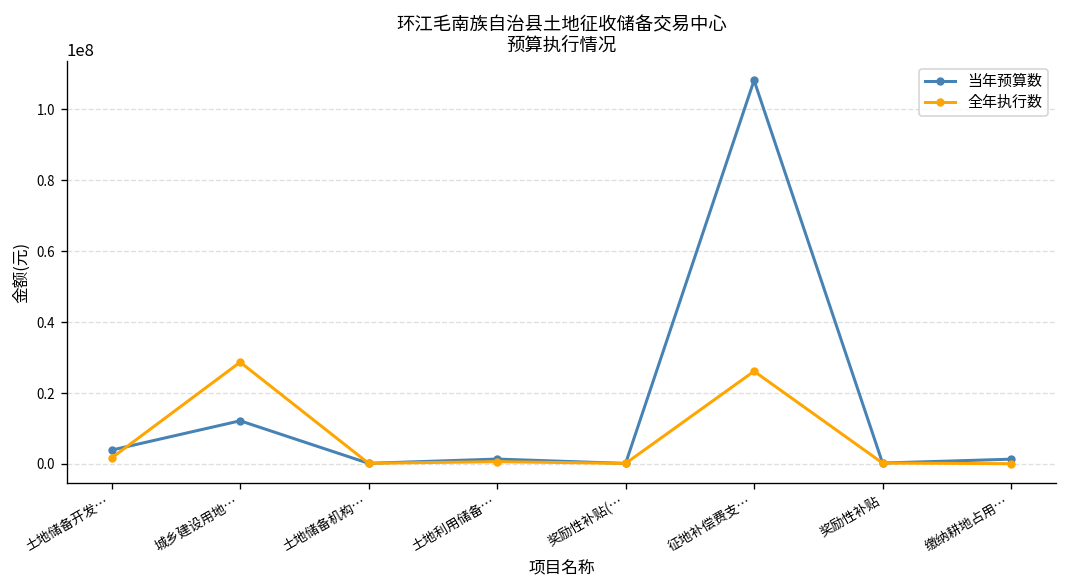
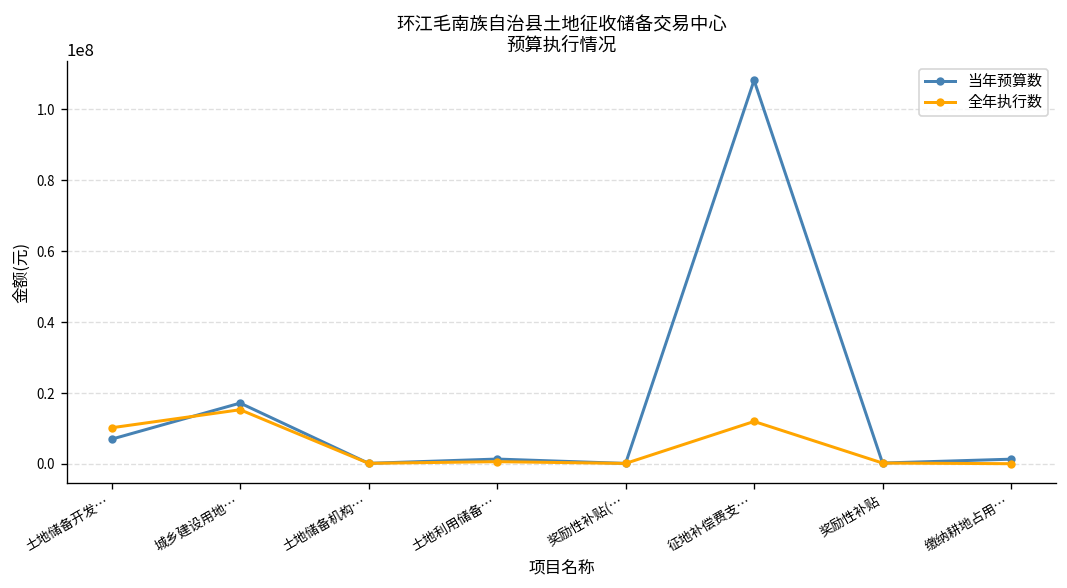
  {
    "当年预算数": {
-     "土地储备开发…": 4000000,
-     "城乡建设用地…": 12000000,
+     "土地储备开发…": 7000000,
+     "城乡建设用地…": 17000000,
      "征地补偿费支…": 108000000,
      "缴纳耕地占用…": 1000000
    },
    "全年执行数": {
-     "土地储备开发…": 2000000,
-     "城乡建设用地…": 29000000,
-     "征地补偿费支…": 26000000,
+     "土地储备开发…": 10000000,
+     "城乡建设用地…": 15000000,
+     "征地补偿费支…": 12000000,
      "缴纳耕地占用…": 0
    }
  }
